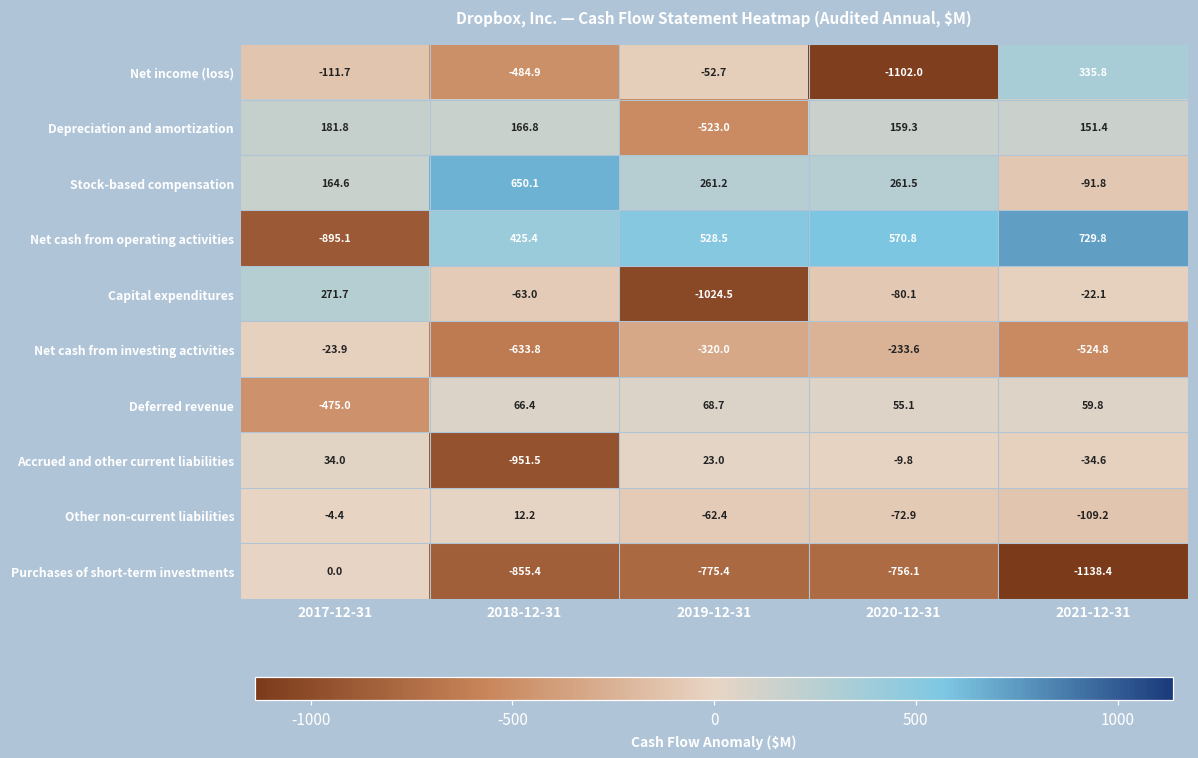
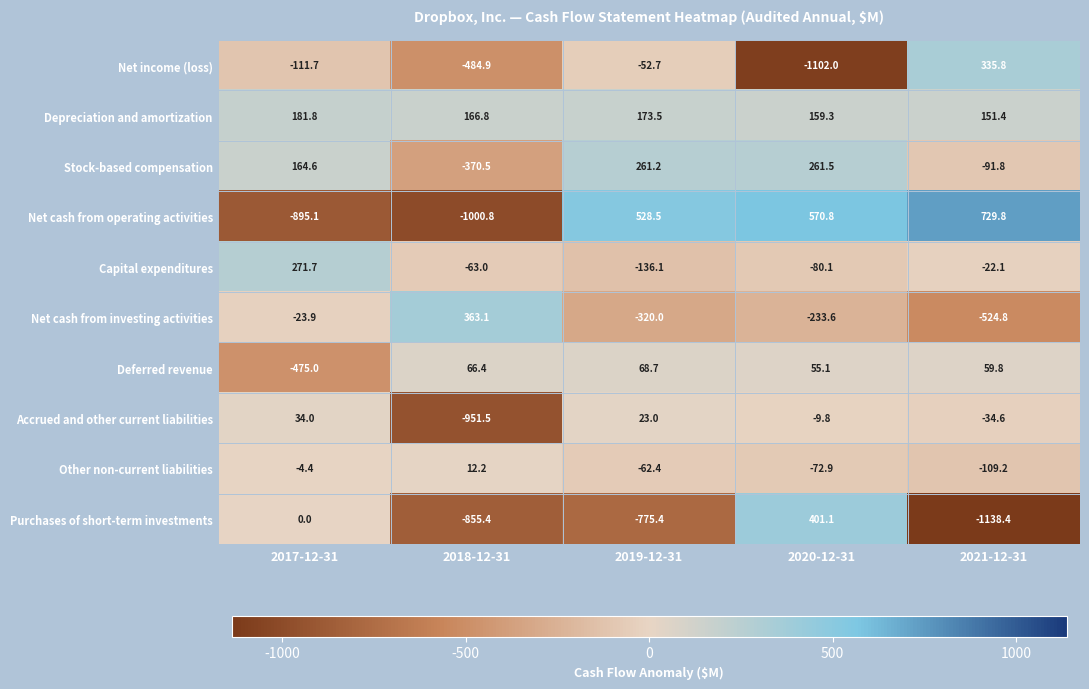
  {
    "Net income (loss)": {
      "2017-12-31": -111.7,
      "2018-12-31": -484.9,
      "2019-12-31": -52.7,
      "2020-12-31": -1102.0,
      "2021-12-31": 335.8
    },
    "Depreciation and amortization": {
      "2017-12-31": 181.8,
      "2018-12-31": 166.8,
-     "2019-12-31": -523.0,
+     "2019-12-31": 173.5,
      "2020-12-31": 159.3,
      "2021-12-31": 151.4
    },
    "Stock-based compensation": {
      "2017-12-31": 164.6,
-     "2018-12-31": 650.1,
+     "2018-12-31": -370.5,
      "2019-12-31": 261.2,
      "2020-12-31": 261.5,
      "2021-12-31": -91.8
    },
    "Net cash from operating activities": {
      "2017-12-31": -895.1,
-     "2018-12-31": 425.4,
+     "2018-12-31": -1000.8,
      "2019-12-31": 528.5,
      "2020-12-31": 570.8,
      "2021-12-31": 729.8
    },
    "Capital expenditures": {
      "2017-12-31": 271.7,
      "2018-12-31": -63.0,
-     "2019-12-31": -1024.5,
+     "2019-12-31": -136.1,
      "2020-12-31": -80.1,
      "2021-12-31": -22.1
    },
    "Net cash from investing activities": {
      "2017-12-31": -23.9,
-     "2018-12-31": -633.8,
+     "2018-12-31": 363.1,
      "2019-12-31": -320.0,
      "2020-12-31": -233.6,
      "2021-12-31": -524.8
    },
    "Deferred revenue": {
      "2017-12-31": -475.0,
      "2018-12-31": 66.4,
      "2019-12-31": 68.7,
      "2020-12-31": 55.1,
      "2021-12-31": 59.8
    },
    "Accrued and other current liabilities": {
      "2017-12-31": 34.0,
      "2018-12-31": -951.5,
      "2019-12-31": 23.0,
      "2020-12-31": -9.8,
      "2021-12-31": -34.6
    },
    "Other non-current liabilities": {
      "2017-12-31": -4.4,
      "2018-12-31": 12.2,
      "2019-12-31": -62.4,
      "2020-12-31": -72.9,
      "2021-12-31": -109.2
    },
    "Purchases of short-term investments": {
      "2017-12-31": 0.0,
      "2018-12-31": -855.4,
      "2019-12-31": -775.4,
-     "2020-12-31": -756.1,
+     "2020-12-31": 401.1,
      "2021-12-31": -1138.4
    }
  }
